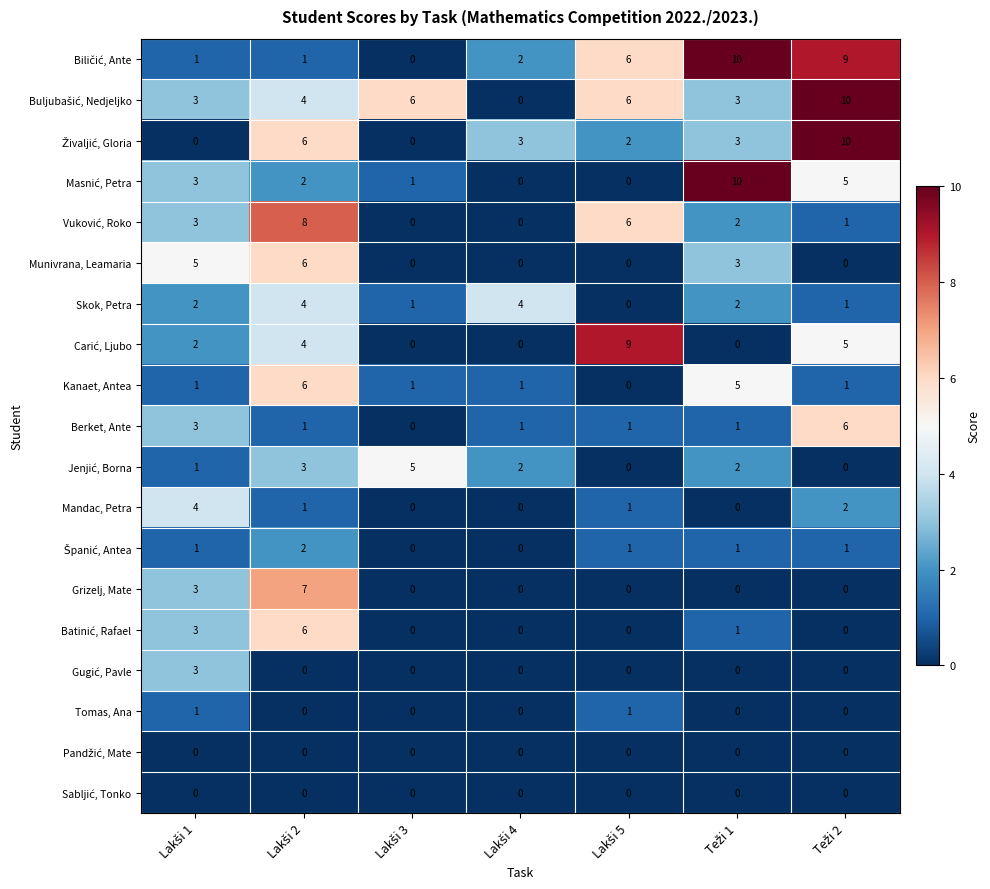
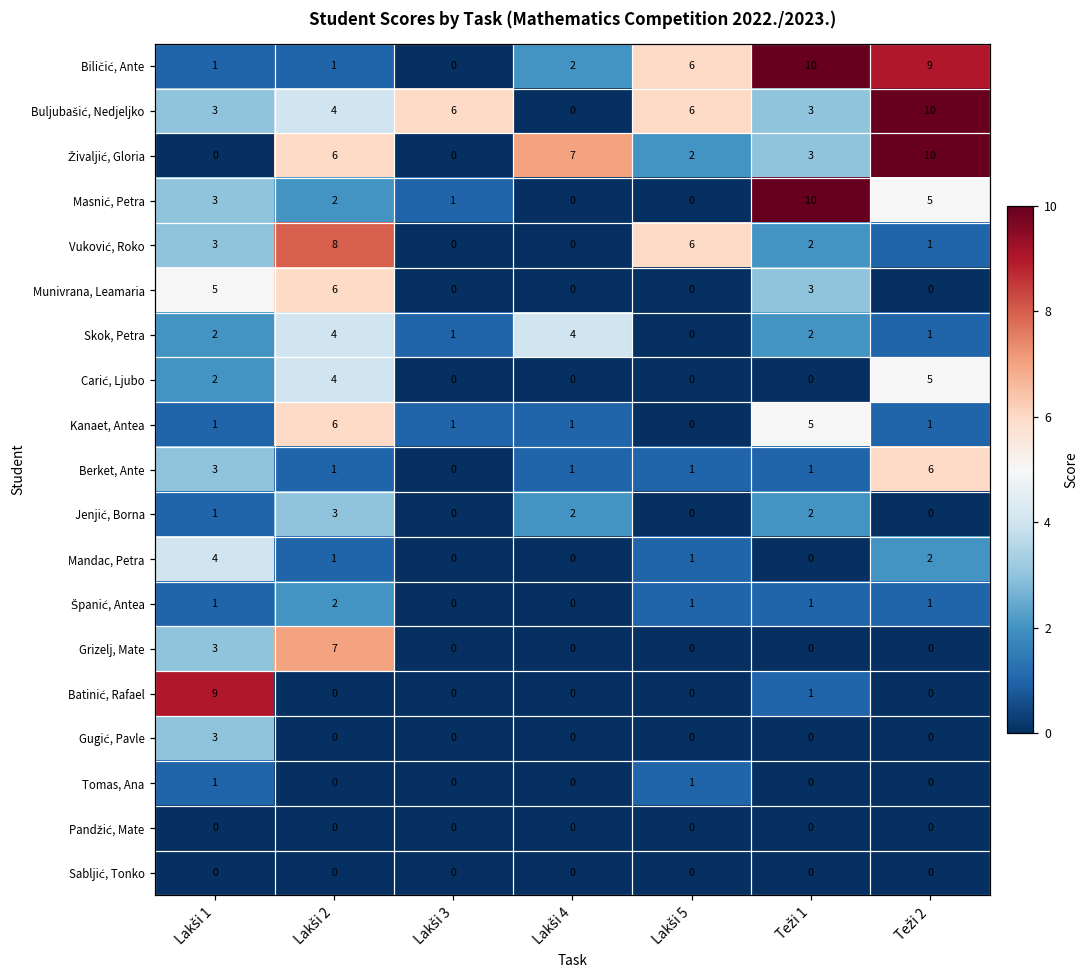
  {
    "Biličić, Ante": {
      "Lakši 1": 1,
      "Lakši 2": 1,
      "Lakši 3": 0,
      "Lakši 4": 2,
      "Lakši 5": 6,
      "Teži 1": 10,
      "Teži 2": 9
    },
    "Buljubašić, Nedjeljko": {
      "Lakši 1": 3,
      "Lakši 2": 4,
      "Lakši 3": 6,
      "Lakši 4": 0,
      "Lakši 5": 6,
      "Teži 1": 3,
      "Teži 2": 10
    },
    "Živaljić, Gloria": {
      "Lakši 1": 0,
      "Lakši 2": 6,
      "Lakši 3": 0,
-     "Lakši 4": 3,
+     "Lakši 4": 7,
      "Lakši 5": 2,
      "Teži 1": 3,
      "Teži 2": 10
    },
    "Masnić, Petra": {
      "Lakši 1": 3,
      "Lakši 2": 2,
      "Lakši 3": 1,
      "Lakši 4": 0,
      "Lakši 5": 0,
      "Teži 1": 10,
      "Teži 2": 5
    },
    "Vuković, Roko": {
      "Lakši 1": 3,
      "Lakši 2": 8,
      "Lakši 3": 0,
      "Lakši 4": 0,
      "Lakši 5": 6,
      "Teži 1": 2,
      "Teži 2": 1
    },
    "Munivrana, Leamaria": {
      "Lakši 1": 5,
      "Lakši 2": 6,
      "Lakši 3": 0,
      "Lakši 4": 0,
      "Lakši 5": 0,
      "Teži 1": 3,
      "Teži 2": 0
    },
    "Skok, Petra": {
      "Lakši 1": 2,
      "Lakši 2": 4,
      "Lakši 3": 1,
      "Lakši 4": 4,
      "Lakši 5": 0,
      "Teži 1": 2,
      "Teži 2": 1
    },
    "Carić, Ljubo": {
      "Lakši 1": 2,
      "Lakši 2": 4,
      "Lakši 3": 0,
      "Lakši 4": 0,
-     "Lakši 5": 9,
+     "Lakši 5": 0,
      "Teži 1": 0,
      "Teži 2": 5
    },
    "Kanaet, Antea": {
      "Lakši 1": 1,
      "Lakši 2": 6,
      "Lakši 3": 1,
      "Lakši 4": 1,
      "Lakši 5": 0,
      "Teži 1": 5,
      "Teži 2": 1
    },
    "Berket, Ante": {
      "Lakši 1": 3,
      "Lakši 2": 1,
      "Lakši 3": 0,
      "Lakši 4": 1,
      "Lakši 5": 1,
      "Teži 1": 1,
      "Teži 2": 6
    },
    "Jenjić, Borna": {
      "Lakši 1": 1,
      "Lakši 2": 3,
-     "Lakši 3": 5,
+     "Lakši 3": 0,
      "Lakši 4": 2,
      "Lakši 5": 0,
      "Teži 1": 2,
      "Teži 2": 0
    },
    "Mandac, Petra": {
      "Lakši 1": 4,
      "Lakši 2": 1,
      "Lakši 3": 0,
      "Lakši 4": 0,
      "Lakši 5": 1,
      "Teži 1": 0,
      "Teži 2": 2
    },
    "Španić, Antea": {
      "Lakši 1": 1,
      "Lakši 2": 2,
      "Lakši 3": 0,
      "Lakši 4": 0,
      "Lakši 5": 1,
      "Teži 1": 1,
      "Teži 2": 1
    },
    "Grizelj, Mate": {
      "Lakši 1": 3,
      "Lakši 2": 7,
      "Lakši 3": 0,
      "Lakši 4": 0,
      "Lakši 5": 0,
      "Teži 1": 0,
      "Teži 2": 0
    },
    "Batinić, Rafael": {
-     "Lakši 1": 3,
-     "Lakši 2": 6,
+     "Lakši 1": 9,
+     "Lakši 2": 0,
      "Lakši 3": 0,
      "Lakši 4": 0,
      "Lakši 5": 0,
      "Teži 1": 1,
      "Teži 2": 0
    },
    "Gugić, Pavle": {
      "Lakši 1": 3,
      "Lakši 2": 0,
      "Lakši 3": 0,
      "Lakši 4": 0,
      "Lakši 5": 0,
      "Teži 1": 0,
      "Teži 2": 0
    },
    "Tomas, Ana": {
      "Lakši 1": 1,
      "Lakši 2": 0,
      "Lakši 3": 0,
      "Lakši 4": 0,
      "Lakši 5": 1,
      "Teži 1": 0,
      "Teži 2": 0
    },
    "Pandžić, Mate": {
      "Lakši 1": 0,
      "Lakši 2": 0,
      "Lakši 3": 0,
      "Lakši 4": 0,
      "Lakši 5": 0,
      "Teži 1": 0,
      "Teži 2": 0
    },
    "Sabljić, Tonko": {
      "Lakši 1": 0,
      "Lakši 2": 0,
      "Lakši 3": 0,
      "Lakši 4": 0,
      "Lakši 5": 0,
      "Teži 1": 0,
      "Teži 2": 0
    }
  }
